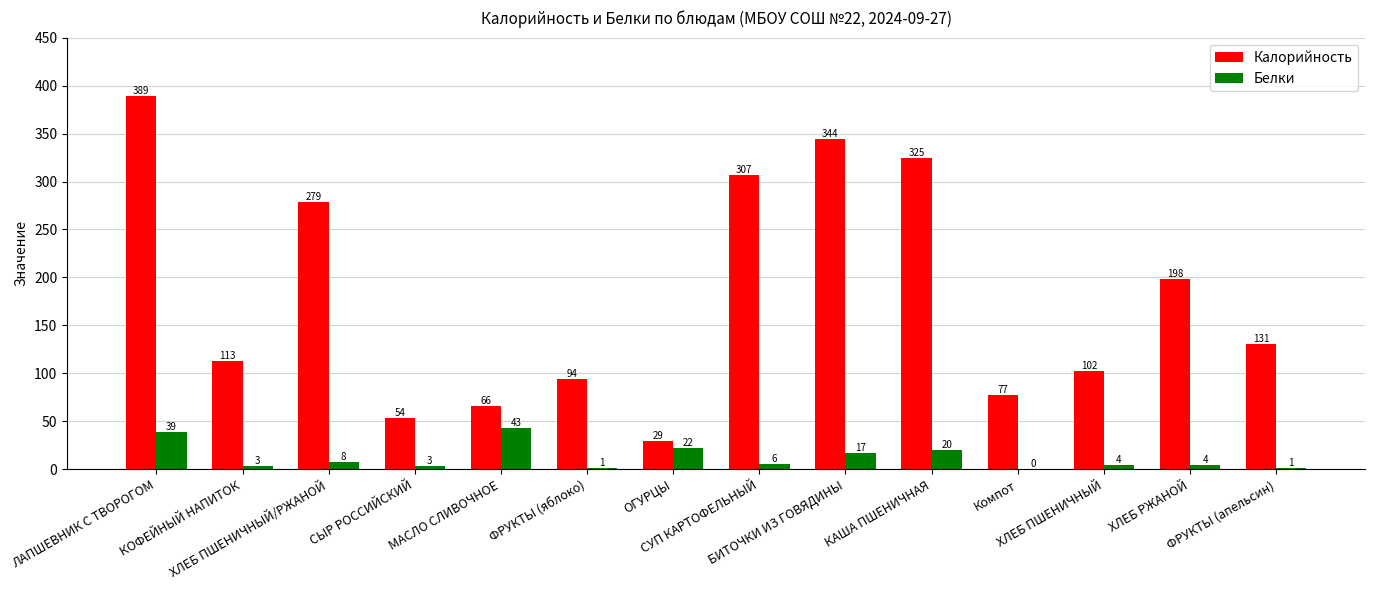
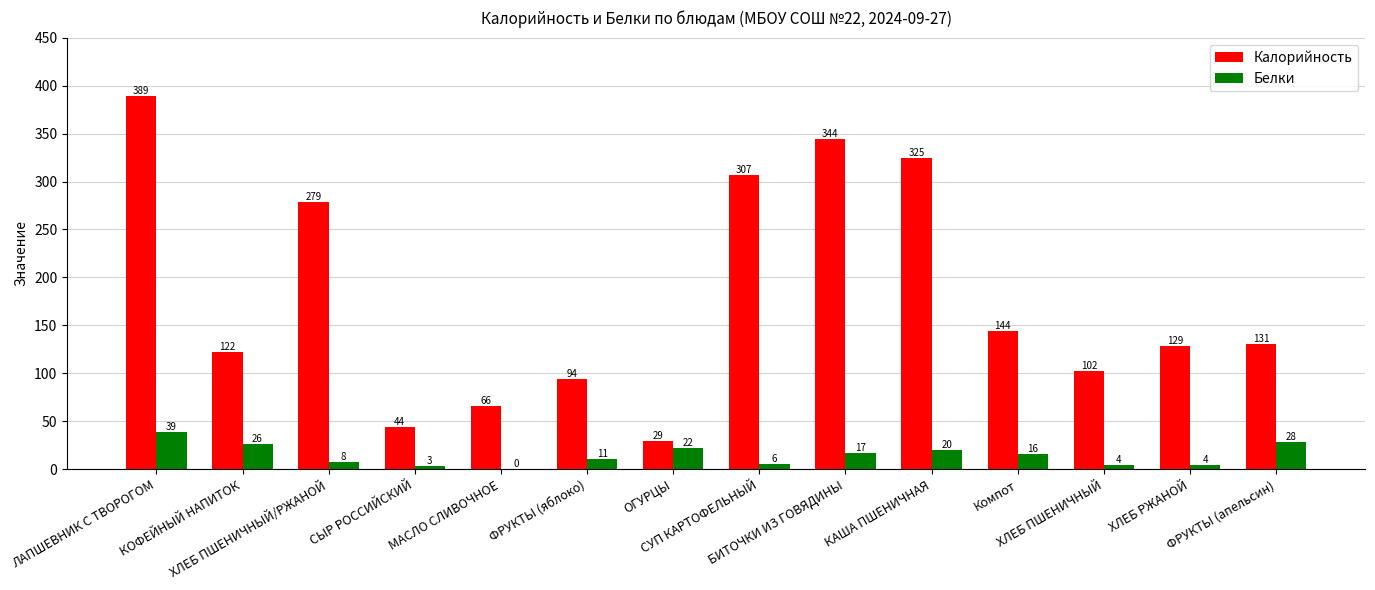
  {
    "Калорийность": {
      "ЛАПШЕВНИК С ТВОРОГОМ": 389,
-     "КОФЕЙНЫЙ НАПИТОК": 113,
+     "КОФЕЙНЫЙ НАПИТОК": 122,
      "ХЛЕБ ПШЕНИЧНЫЙ/РЖАНОЙ": 279,
-     "СЫР РОССИЙСКИЙ": 54,
+     "СЫР РОССИЙСКИЙ": 44,
      "МАСЛО СЛИВОЧНОЕ": 66,
      "ФРУКТЫ (яблоко)": 94,
      "ОГУРЦЫ": 29,
      "СУП КАРТОФЕЛЬНЫЙ": 307,
      "БИТОЧКИ ИЗ ГОВЯДИНЫ": 344,
      "КАША ПШЕНИЧНАЯ": 325,
-     "Компот": 77,
+     "Компот": 144,
      "ХЛЕБ ПШЕНИЧНЫЙ": 102,
-     "ХЛЕБ РЖАНОЙ": 198,
+     "ХЛЕБ РЖАНОЙ": 129,
      "ФРУКТЫ (апельсин)": 131
    },
    "Белки": {
      "ЛАПШЕВНИК С ТВОРОГОМ": 39,
-     "КОФЕЙНЫЙ НАПИТОК": 3,
+     "КОФЕЙНЫЙ НАПИТОК": 26,
      "ХЛЕБ ПШЕНИЧНЫЙ/РЖАНОЙ": 8,
      "СЫР РОССИЙСКИЙ": 3,
-     "МАСЛО СЛИВОЧНОЕ": 43,
-     "ФРУКТЫ (яблоко)": 1,
+     "МАСЛО СЛИВОЧНОЕ": 0,
+     "ФРУКТЫ (яблоко)": 11,
      "ОГУРЦЫ": 22,
      "СУП КАРТОФЕЛЬНЫЙ": 6,
      "БИТОЧКИ ИЗ ГОВЯДИНЫ": 17,
      "КАША ПШЕНИЧНАЯ": 20,
-     "Компот": 0,
+     "Компот": 16,
      "ХЛЕБ ПШЕНИЧНЫЙ": 4,
      "ХЛЕБ РЖАНОЙ": 4,
-     "ФРУКТЫ (апельсин)": 1
+     "ФРУКТЫ (апельсин)": 28
    }
  }
